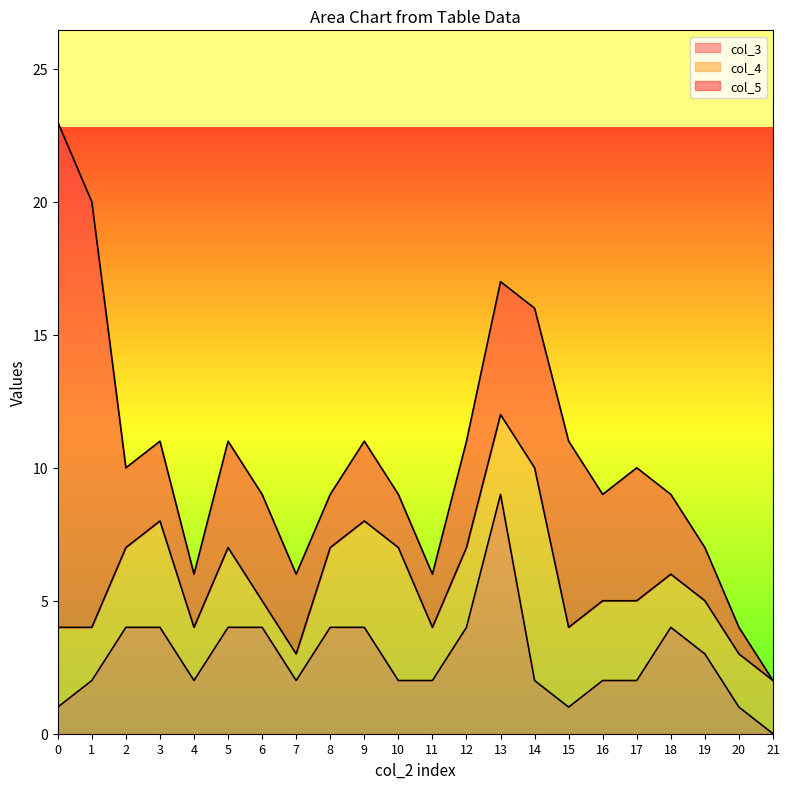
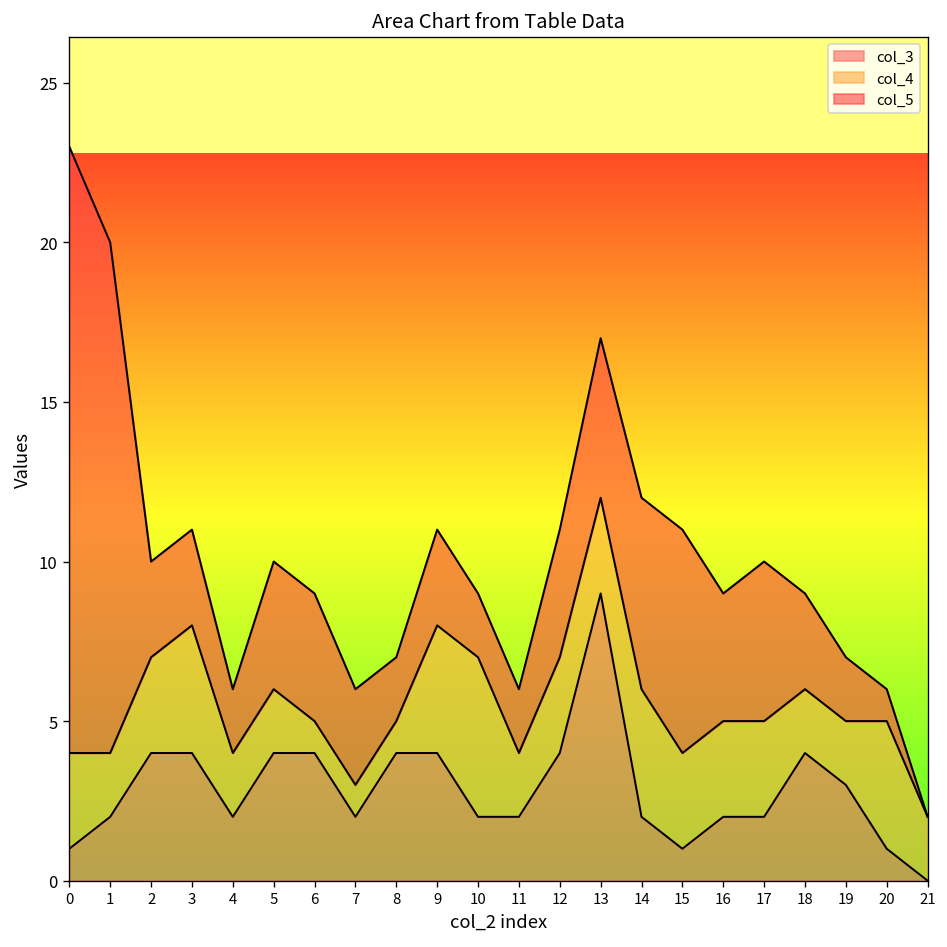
  {
    "col_4": {
      "0": 3,
      "1": 2,
      "2": 3,
      "3": 4,
      "4": 2,
-     "5": 3,
+     "5": 2,
      "6": 1,
      "7": 1,
-     "8": 3,
+     "8": 1,
      "9": 4,
      "10": 5,
      "11": 2,
      "12": 3,
      "13": 3,
-     "14": 8,
+     "14": 4,
      "15": 3,
      "16": 3,
      "17": 3,
      "18": 2,
      "19": 2,
-     "20": 2
+     "20": 4
    }
  }
